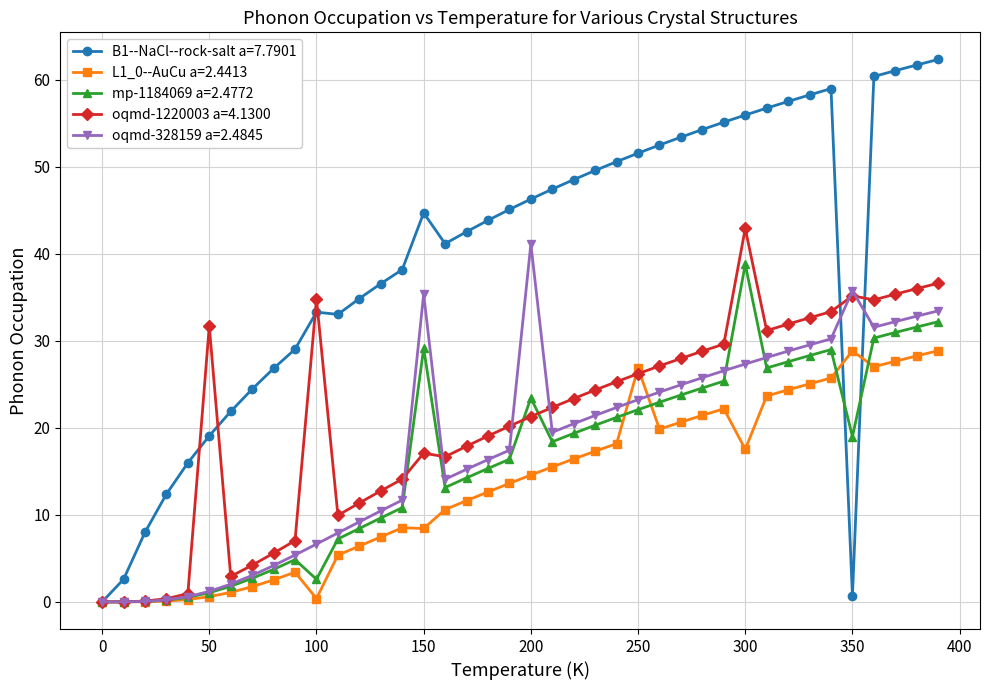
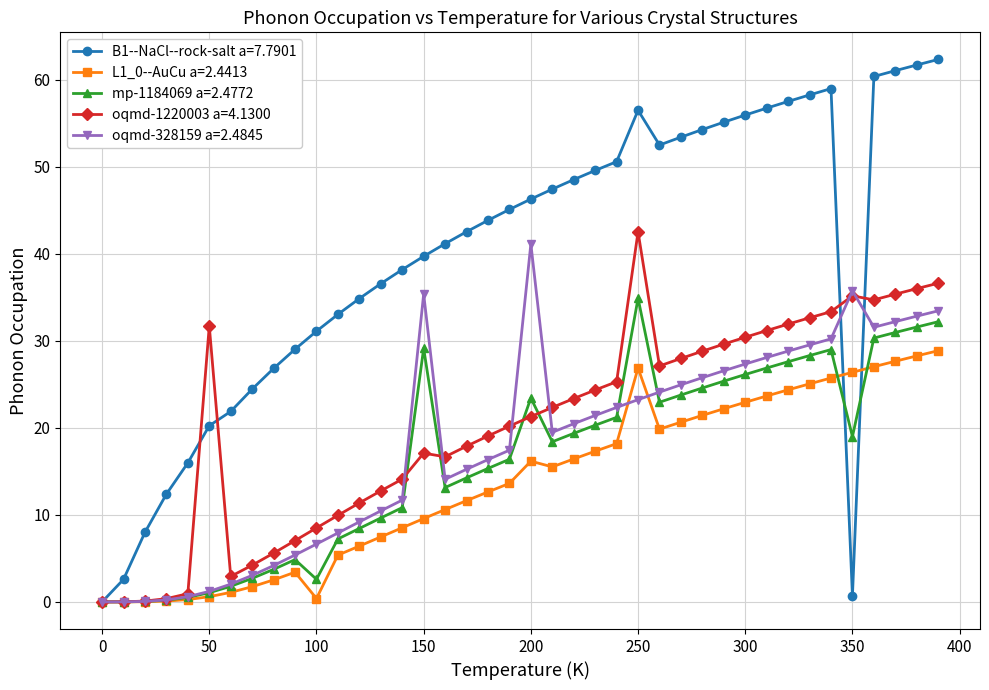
  {
    "B1--NaCl--rock-salt a=7.7901": {
-     "50": 19,
-     "100": 33,
-     "150": 45,
+     "50": 20,
+     "100": 31,
+     "150": 40,
      "200": 46,
-     "250": 52,
+     "250": 56,
      "300": 56,
      "350": 1
    },
    "L1_0--AuCu a=2.4413": {
      "50": 1,
      "100": 0,
-     "150": 8,
-     "200": 15,
+     "150": 10,
+     "200": 16,
      "250": 27,
-     "300": 18,
-     "350": 29
+     "300": 23,
+     "350": 26
    },
    "mp-1184069 a=2.4772": {
      "100": 3,
      "150": 29,
      "200": 23,
-     "250": 22,
-     "300": 39,
+     "250": 35,
+     "300": 26,
      "350": 19
    },
    "oqmd-1220003 a=4.1300": {
      "50": 32,
-     "100": 35,
+     "100": 8,
      "150": 17,
      "200": 21,
-     "250": 26,
-     "300": 43,
+     "250": 43,
+     "300": 30,
      "350": 35
    },
    "oqmd-328159 a=2.4845": {
      "100": 7,
      "150": 35,
      "200": 41,
      "250": 23,
      "300": 27,
      "350": 36
    }
  }
